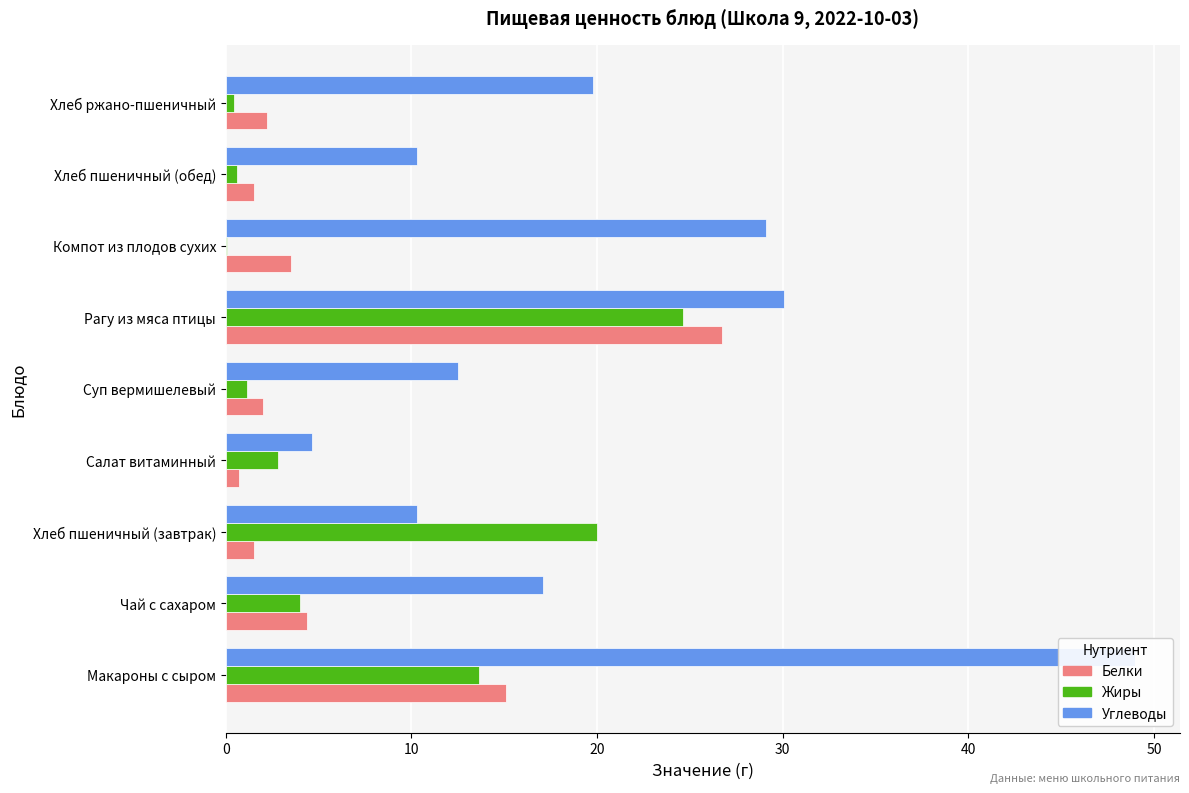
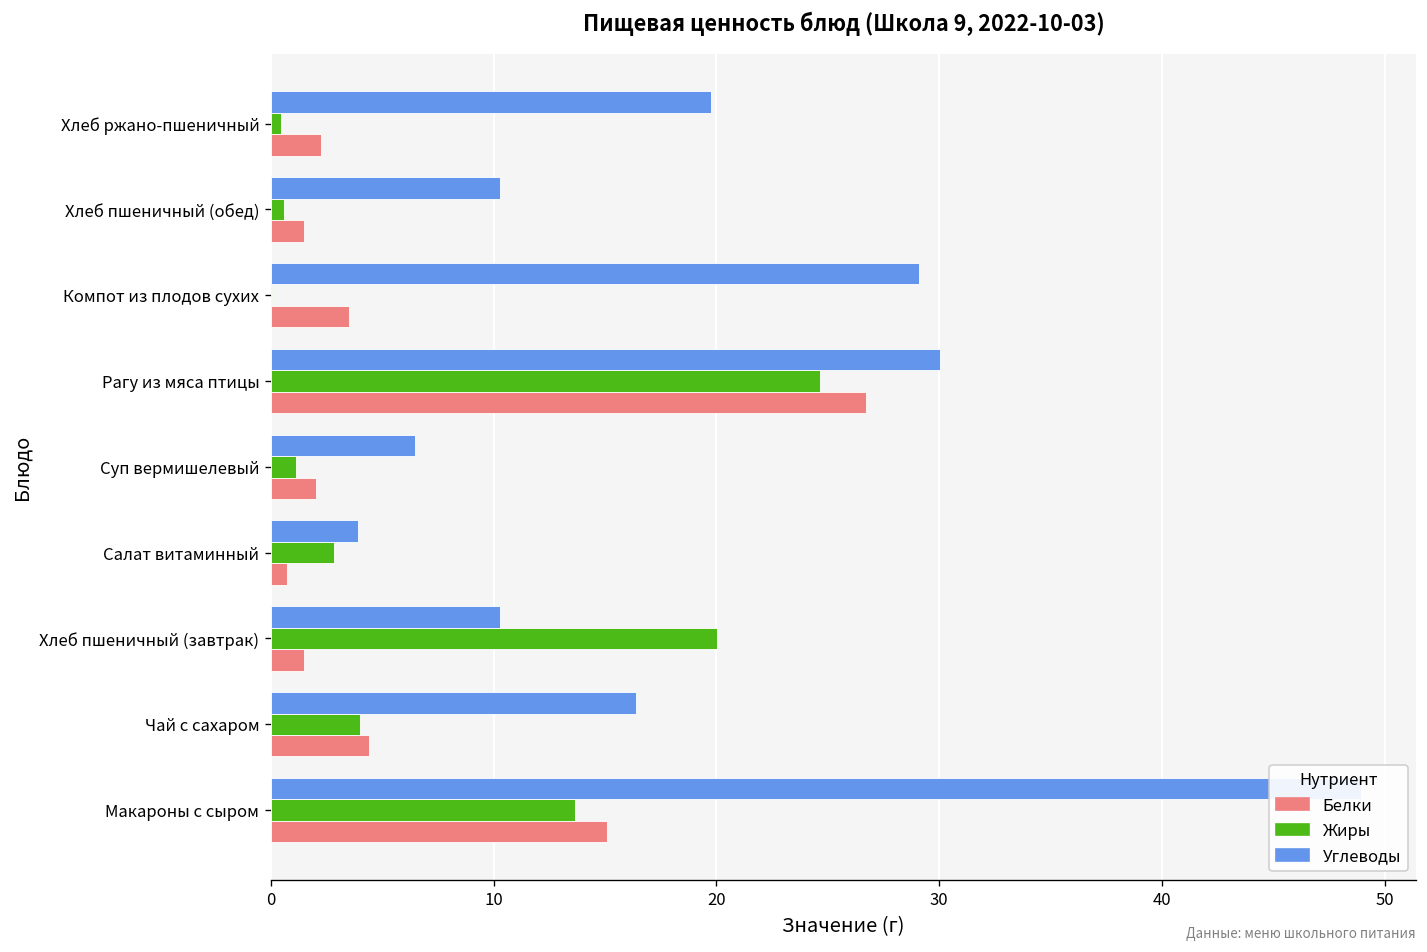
  {
    "Белки": {
      "Хлеб ржано-пшеничный": 2.2,
      "Хлеб пшеничный (обед)": 1.5,
      "Компот из плодов сухих": 3.5,
      "Рагу из мяса птицы": 26.7,
      "Суп вермишелевый": 2.0,
      "Салат витаминный": 0.7,
      "Хлеб пшеничный (завтрак)": 1.5,
      "Чай с сахаром": 4.4,
      "Макароны с сыром": 15.1
    },
    "Жиры": {
      "Хлеб ржано-пшеничный": 0.4,
      "Хлеб пшеничный (обед)": 0.6,
      "Рагу из мяса птицы": 24.6,
      "Суп вермишелевый": 1.1,
      "Салат витаминный": 2.8,
      "Хлеб пшеничный (завтрак)": 20.0,
      "Чай с сахаром": 4.0,
      "Макароны с сыром": 13.6
    },
    "Углеводы": {
      "Хлеб ржано-пшеничный": 19.8,
      "Хлеб пшеничный (обед)": 10.3,
      "Компот из плодов сухих": 29.1,
      "Рагу из мяса птицы": 30.1,
-     "Суп вермишелевый": 12.5,
-     "Салат витаминный": 4.6,
+     "Суп вермишелевый": 6.5,
+     "Салат витаминный": 3.9,
      "Хлеб пшеничный (завтрак)": 10.3,
-     "Чай с сахаром": 17.1
+     "Чай с сахаром": 16.4
    }
  }
